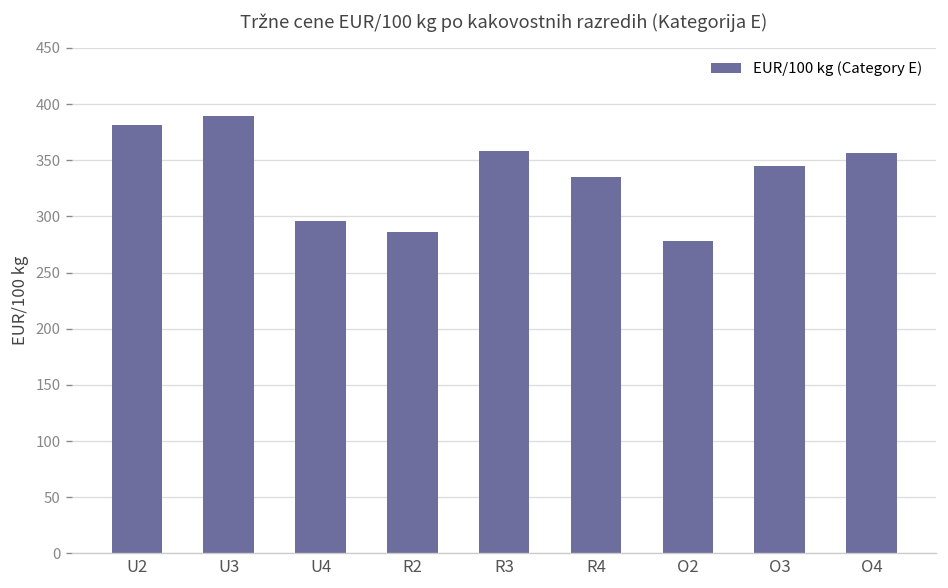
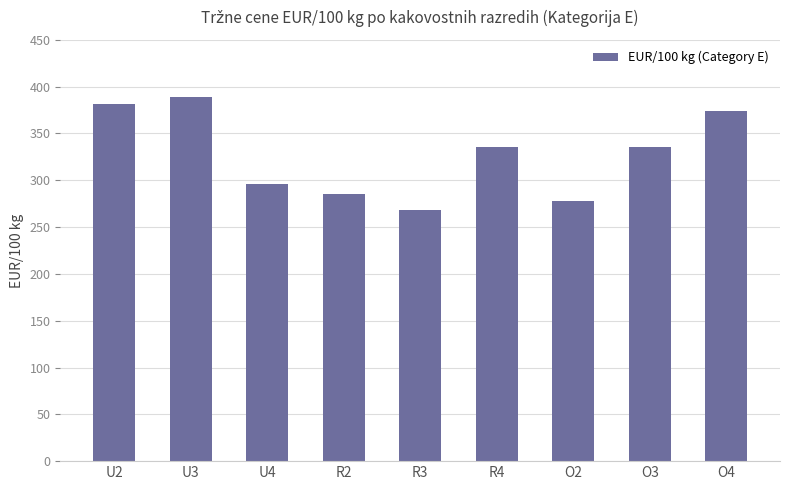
  {
    "U2": 380,
    "U3": 390,
    "U4": 300,
    "R2": 290,
-   "R3": 360,
+   "R3": 270,
    "R4": 340,
    "O2": 280,
-   "O3": 350,
-   "O4": 360
+   "O3": 340,
+   "O4": 370
  }
